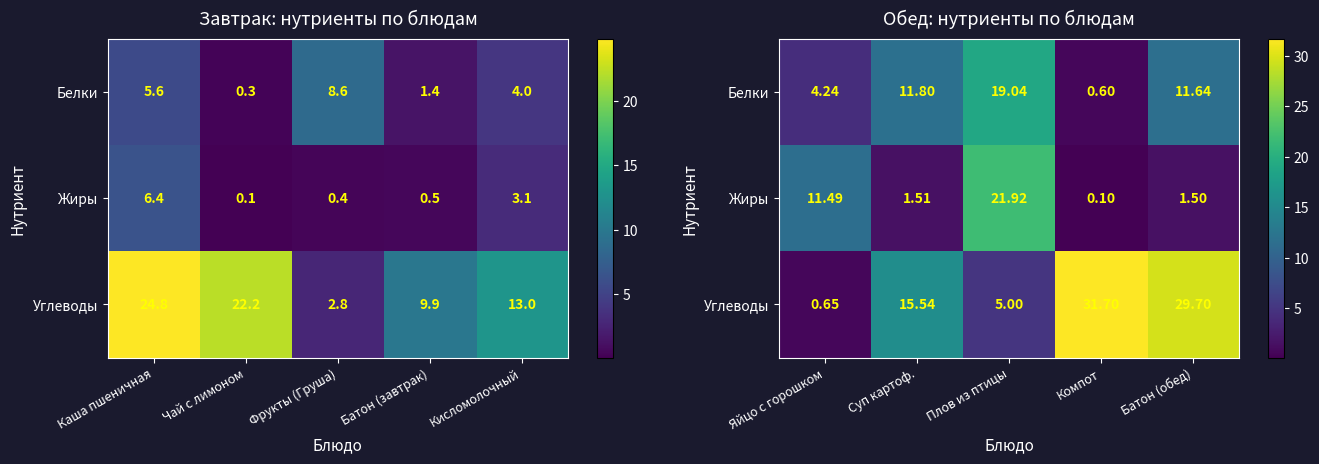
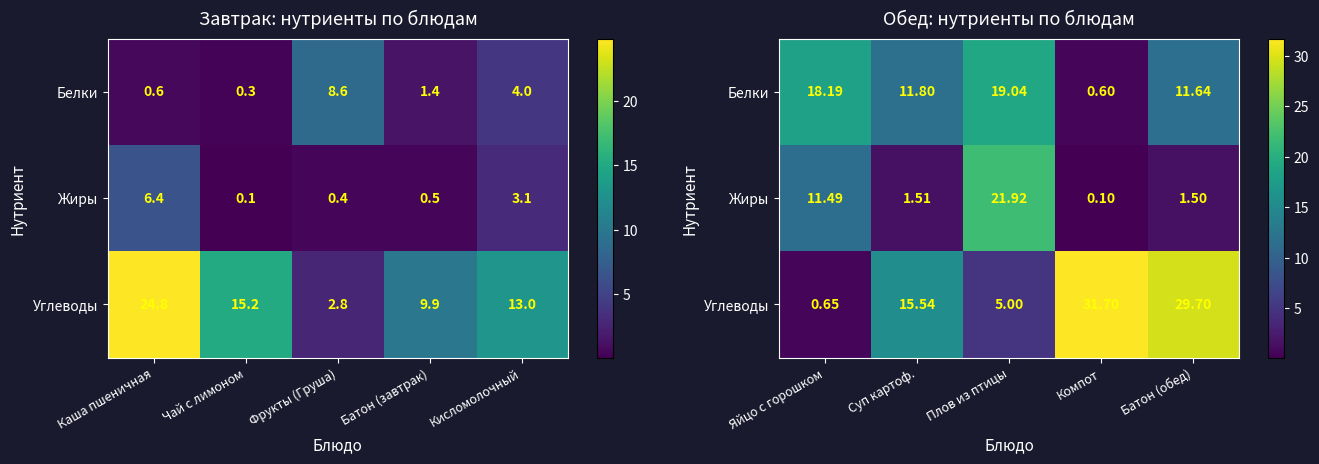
  {
    "Завтрак: нутриенты по блюдам": {
      "Белки": {
-       "Каша пшеничная": 5.6,
+       "Каша пшеничная": 0.6,
        "Чай с лимоном": 0.3,
        "Фрукты (Груша)": 8.6,
        "Батон (завтрак)": 1.4,
        "Кисломолочный": 4.0
      },
      "Жиры": {
        "Каша пшеничная": 6.4,
        "Чай с лимоном": 0.1,
        "Фрукты (Груша)": 0.4,
        "Батон (завтрак)": 0.5,
        "Кисломолочный": 3.1
      },
      "Углеводы": {
-       "Чай с лимоном": 22.2,
+       "Чай с лимоном": 15.2,
        "Фрукты (Груша)": 2.8,
        "Батон (завтрак)": 9.9,
        "Кисломолочный": 13.0
      }
    },
    "Обед: нутриенты по блюдам": {
      "Белки": {
-       "Яйцо с горошком": 4.24,
+       "Яйцо с горошком": 18.19,
        "Суп картоф.": 11.80,
        "Плов из птицы": 19.04,
        "Компот": 0.60,
        "Батон (обед)": 11.64
      },
      "Жиры": {
        "Яйцо с горошком": 11.49,
        "Суп картоф.": 1.51,
        "Плов из птицы": 21.92,
        "Компот": 0.10,
        "Батон (обед)": 1.50
      },
      "Углеводы": {
        "Яйцо с горошком": 0.65,
        "Суп картоф.": 15.54,
        "Плов из птицы": 5.00
      }
    }
  }
